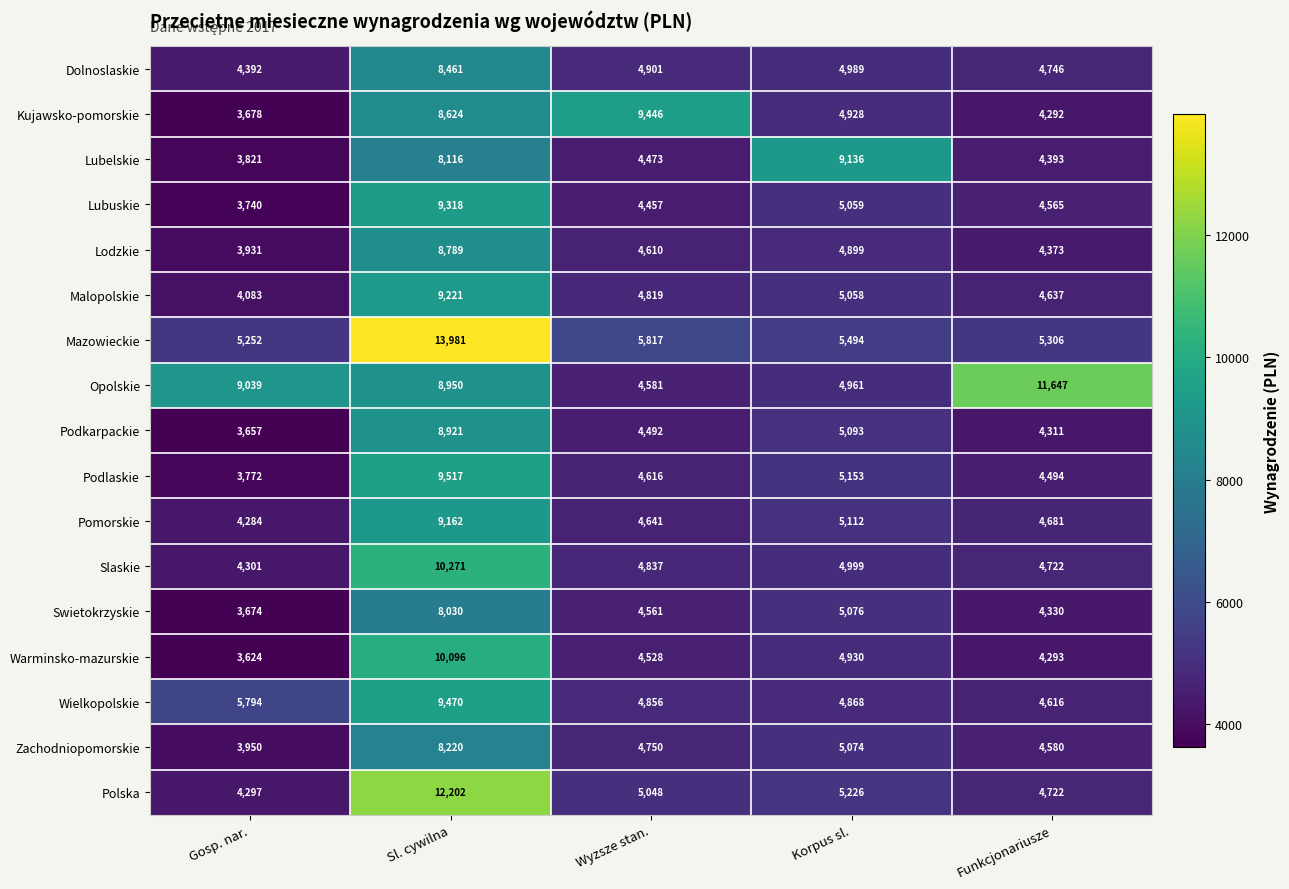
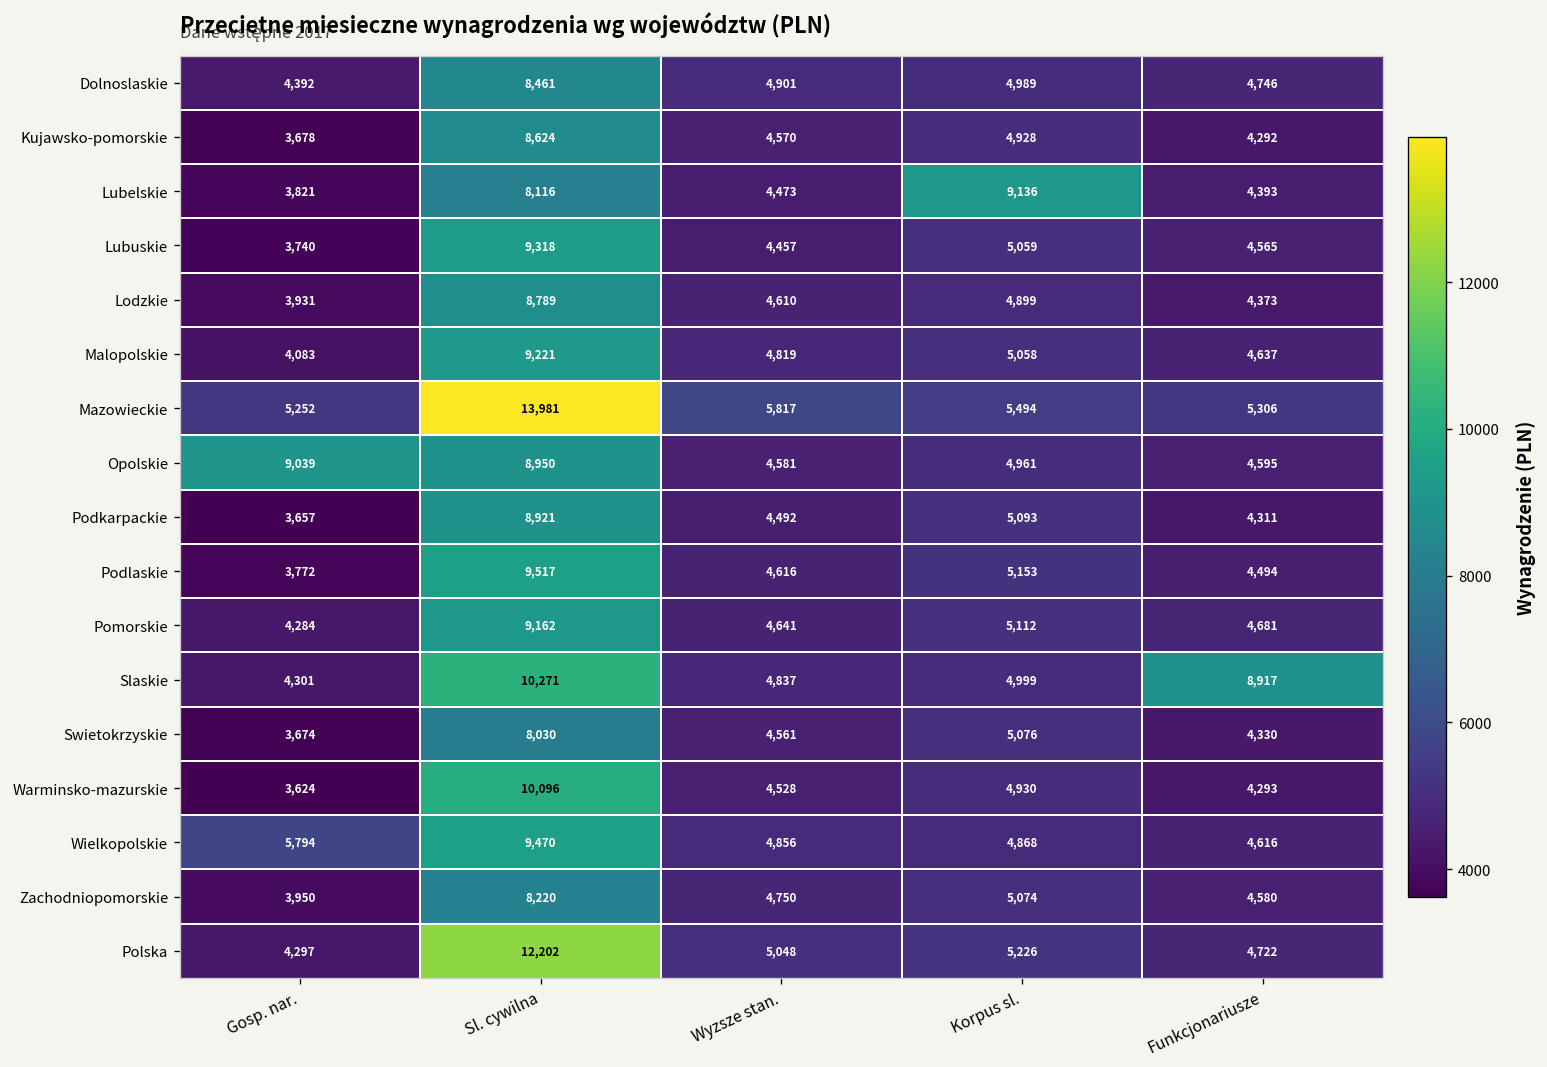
  {
    "Dolnoslaskie": {
      "Gosp. nar.": "4,392",
      "Sl. cywilna": "8,461",
      "Wyzsze stan.": "4,901",
      "Korpus sl.": "4,989",
      "Funkcjonariusze": "4,746"
    },
    "Kujawsko-pomorskie": {
      "Gosp. nar.": "3,678",
      "Sl. cywilna": "8,624",
-     "Wyzsze stan.": "9,446",
+     "Wyzsze stan.": "4,570",
      "Korpus sl.": "4,928",
      "Funkcjonariusze": "4,292"
    },
    "Lubelskie": {
      "Gosp. nar.": "3,821",
      "Sl. cywilna": "8,116",
      "Wyzsze stan.": "4,473",
      "Korpus sl.": "9,136",
      "Funkcjonariusze": "4,393"
    },
    "Lubuskie": {
      "Gosp. nar.": "3,740",
      "Sl. cywilna": "9,318",
      "Wyzsze stan.": "4,457",
      "Korpus sl.": "5,059",
      "Funkcjonariusze": "4,565"
    },
    "Lodzkie": {
      "Gosp. nar.": "3,931",
      "Sl. cywilna": "8,789",
      "Wyzsze stan.": "4,610",
      "Korpus sl.": "4,899",
      "Funkcjonariusze": "4,373"
    },
    "Malopolskie": {
      "Gosp. nar.": "4,083",
      "Sl. cywilna": "9,221",
      "Wyzsze stan.": "4,819",
      "Korpus sl.": "5,058",
      "Funkcjonariusze": "4,637"
    },
    "Mazowieckie": {
      "Gosp. nar.": "5,252",
      "Sl. cywilna": "13,981",
      "Wyzsze stan.": "5,817",
      "Korpus sl.": "5,494",
      "Funkcjonariusze": "5,306"
    },
    "Opolskie": {
      "Gosp. nar.": "9,039",
      "Sl. cywilna": "8,950",
      "Wyzsze stan.": "4,581",
      "Korpus sl.": "4,961",
-     "Funkcjonariusze": "11,647"
+     "Funkcjonariusze": "4,595"
    },
    "Podkarpackie": {
      "Gosp. nar.": "3,657",
      "Sl. cywilna": "8,921",
      "Wyzsze stan.": "4,492",
      "Korpus sl.": "5,093",
      "Funkcjonariusze": "4,311"
    },
    "Podlaskie": {
      "Gosp. nar.": "3,772",
      "Sl. cywilna": "9,517",
      "Wyzsze stan.": "4,616",
      "Korpus sl.": "5,153",
      "Funkcjonariusze": "4,494"
    },
    "Pomorskie": {
      "Gosp. nar.": "4,284",
      "Sl. cywilna": "9,162",
      "Wyzsze stan.": "4,641",
      "Korpus sl.": "5,112",
      "Funkcjonariusze": "4,681"
    },
    "Slaskie": {
      "Gosp. nar.": "4,301",
      "Sl. cywilna": "10,271",
      "Wyzsze stan.": "4,837",
      "Korpus sl.": "4,999",
-     "Funkcjonariusze": "4,722"
+     "Funkcjonariusze": "8,917"
    },
    "Swietokrzyskie": {
      "Gosp. nar.": "3,674",
      "Sl. cywilna": "8,030",
      "Wyzsze stan.": "4,561",
      "Korpus sl.": "5,076",
      "Funkcjonariusze": "4,330"
    },
    "Warminsko-mazurskie": {
      "Gosp. nar.": "3,624",
      "Sl. cywilna": "10,096",
      "Wyzsze stan.": "4,528",
      "Korpus sl.": "4,930",
      "Funkcjonariusze": "4,293"
    },
    "Wielkopolskie": {
      "Gosp. nar.": "5,794",
      "Sl. cywilna": "9,470",
      "Wyzsze stan.": "4,856",
      "Korpus sl.": "4,868",
      "Funkcjonariusze": "4,616"
    },
    "Zachodniopomorskie": {
      "Gosp. nar.": "3,950",
      "Sl. cywilna": "8,220",
      "Wyzsze stan.": "4,750",
      "Korpus sl.": "5,074",
      "Funkcjonariusze": "4,580"
    },
    "Polska": {
      "Gosp. nar.": "4,297",
      "Sl. cywilna": "12,202",
      "Wyzsze stan.": "5,048",
      "Korpus sl.": "5,226",
      "Funkcjonariusze": "4,722"
    }
  }
